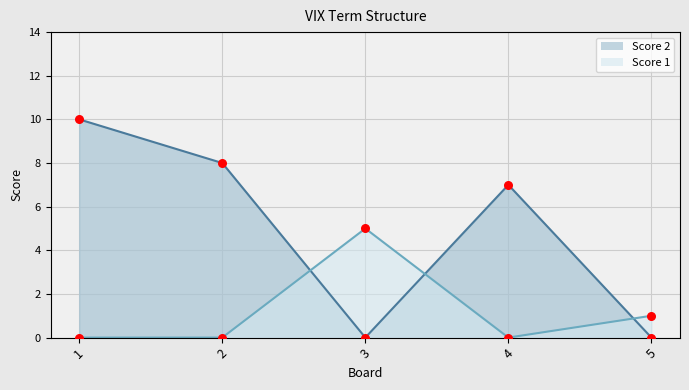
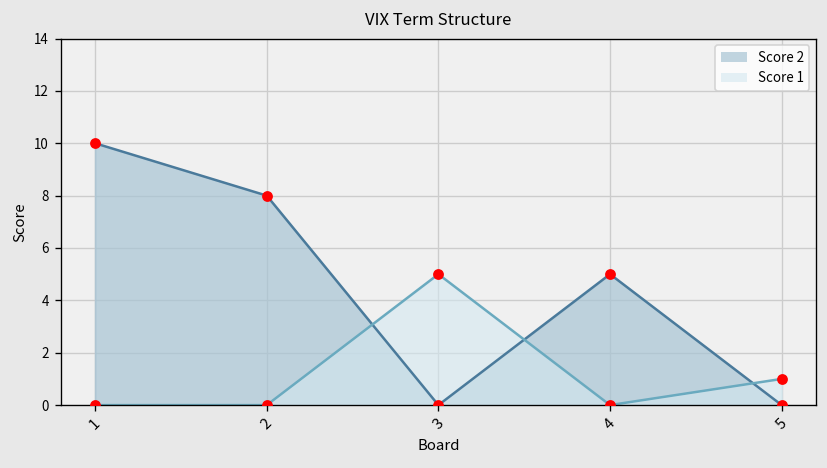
  {
    "Score 2": {
      "1": 10,
      "2": 8,
      "3": 0,
-     "4": 7,
+     "4": 5,
      "5": 0
    },
    "Score 1": {
      "1": 0,
      "2": 0,
      "3": 5,
      "4": 0,
      "5": 1
    }
  }
